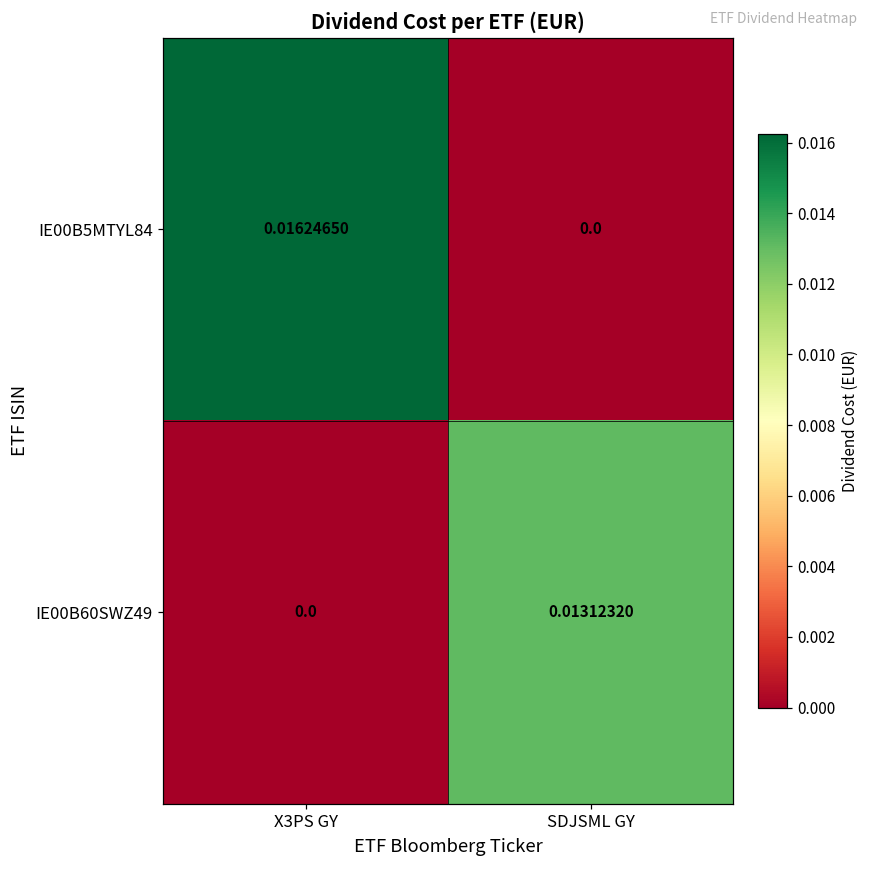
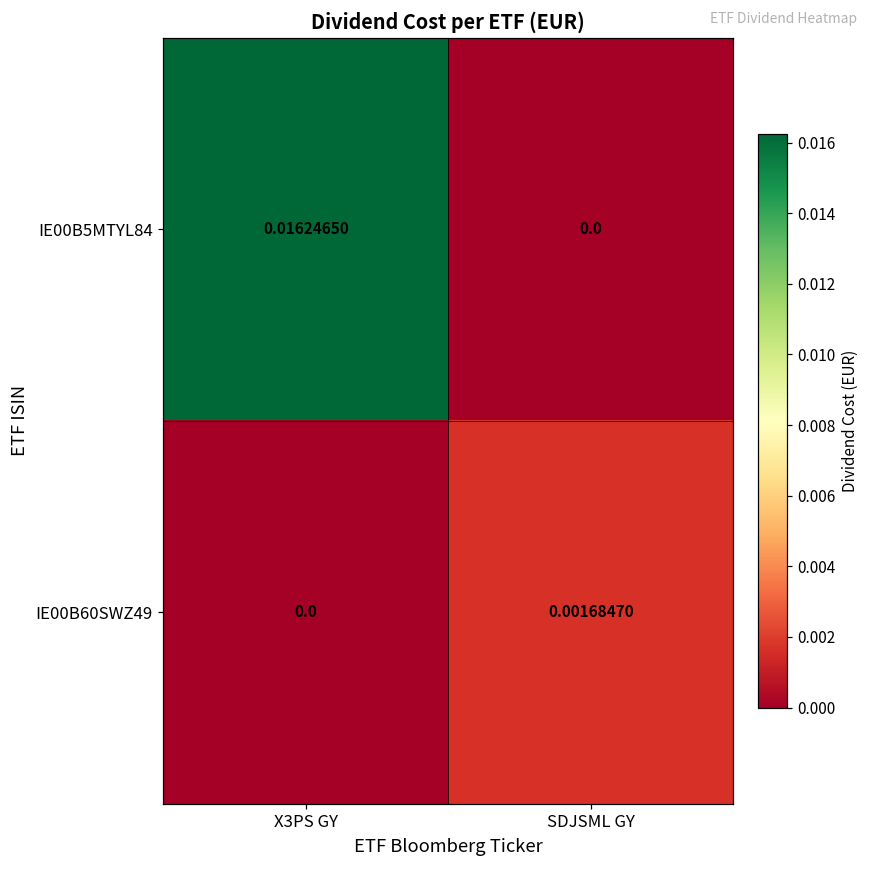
  {
    "IE00B5MTYL84": {
      "X3PS GY": 0.01624650,
      "SDJSML GY": 0.0
    },
    "IE00B60SWZ49": {
      "X3PS GY": 0.0,
-     "SDJSML GY": 0.01312320
+     "SDJSML GY": 0.00168470
    }
  }
